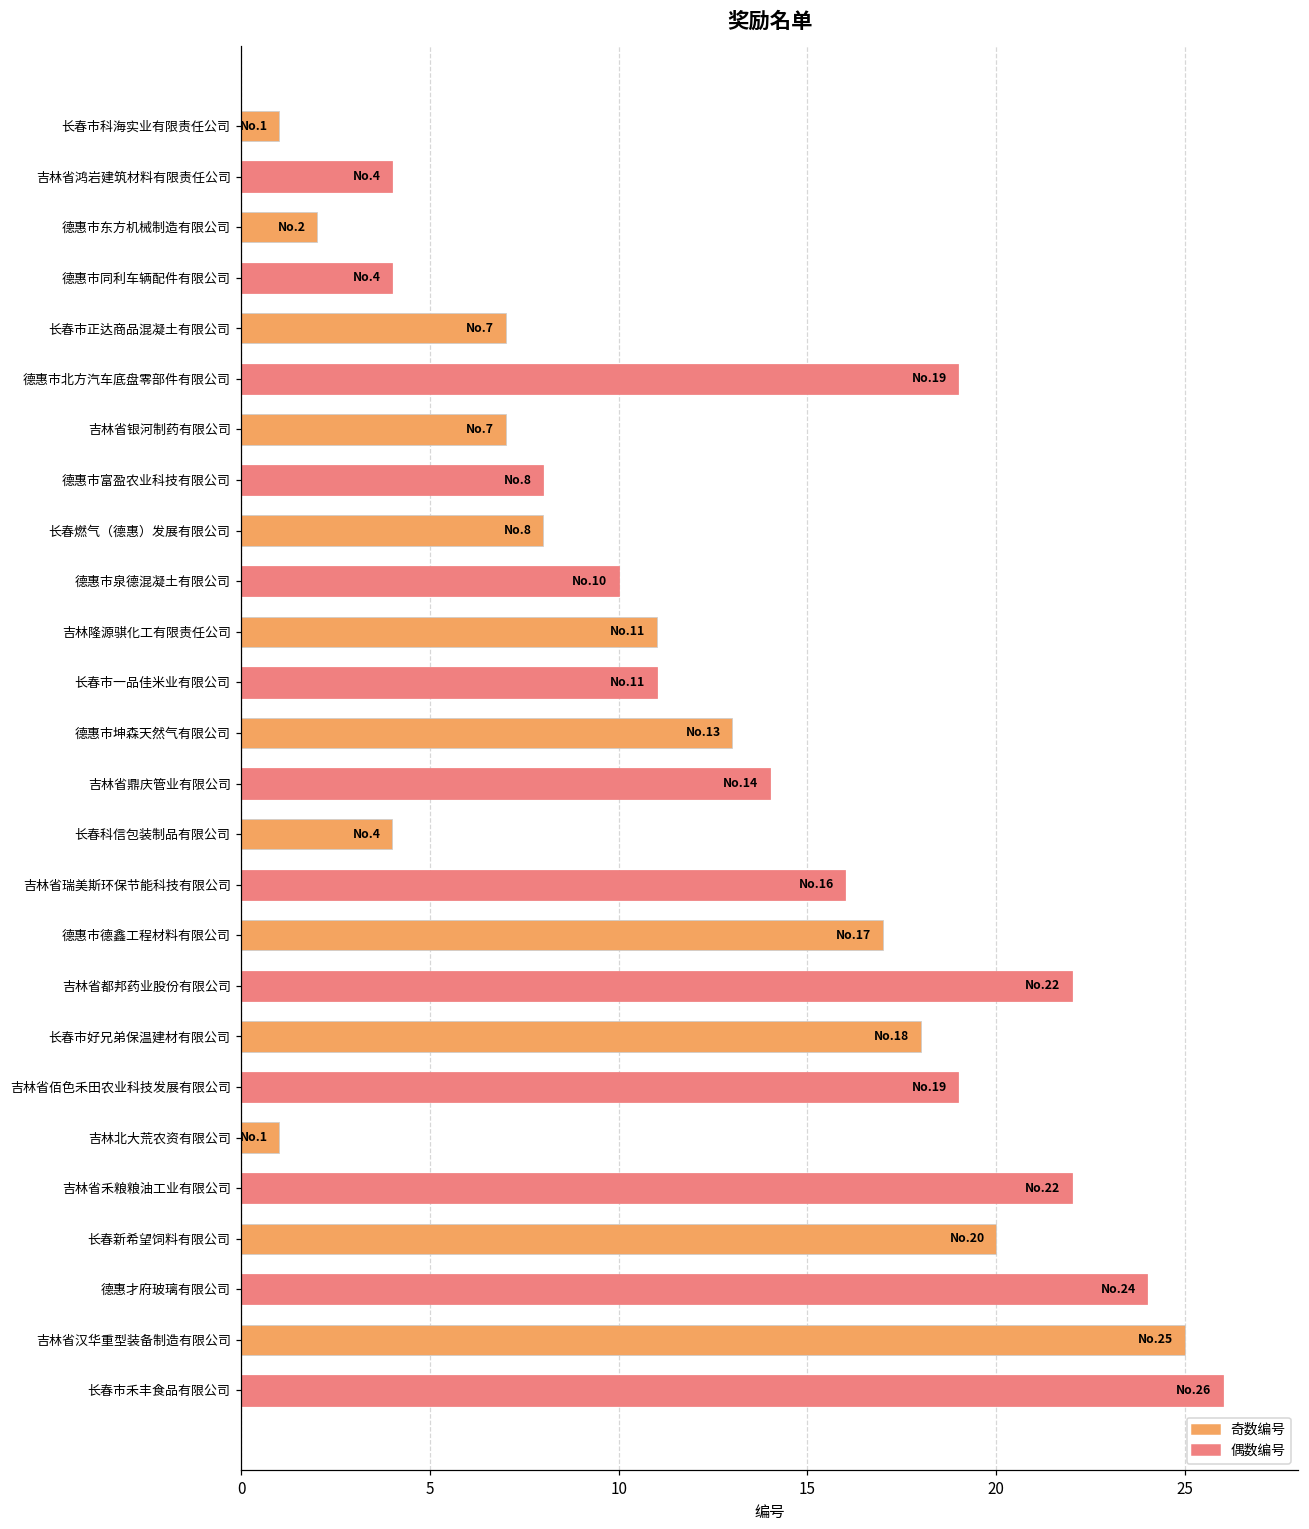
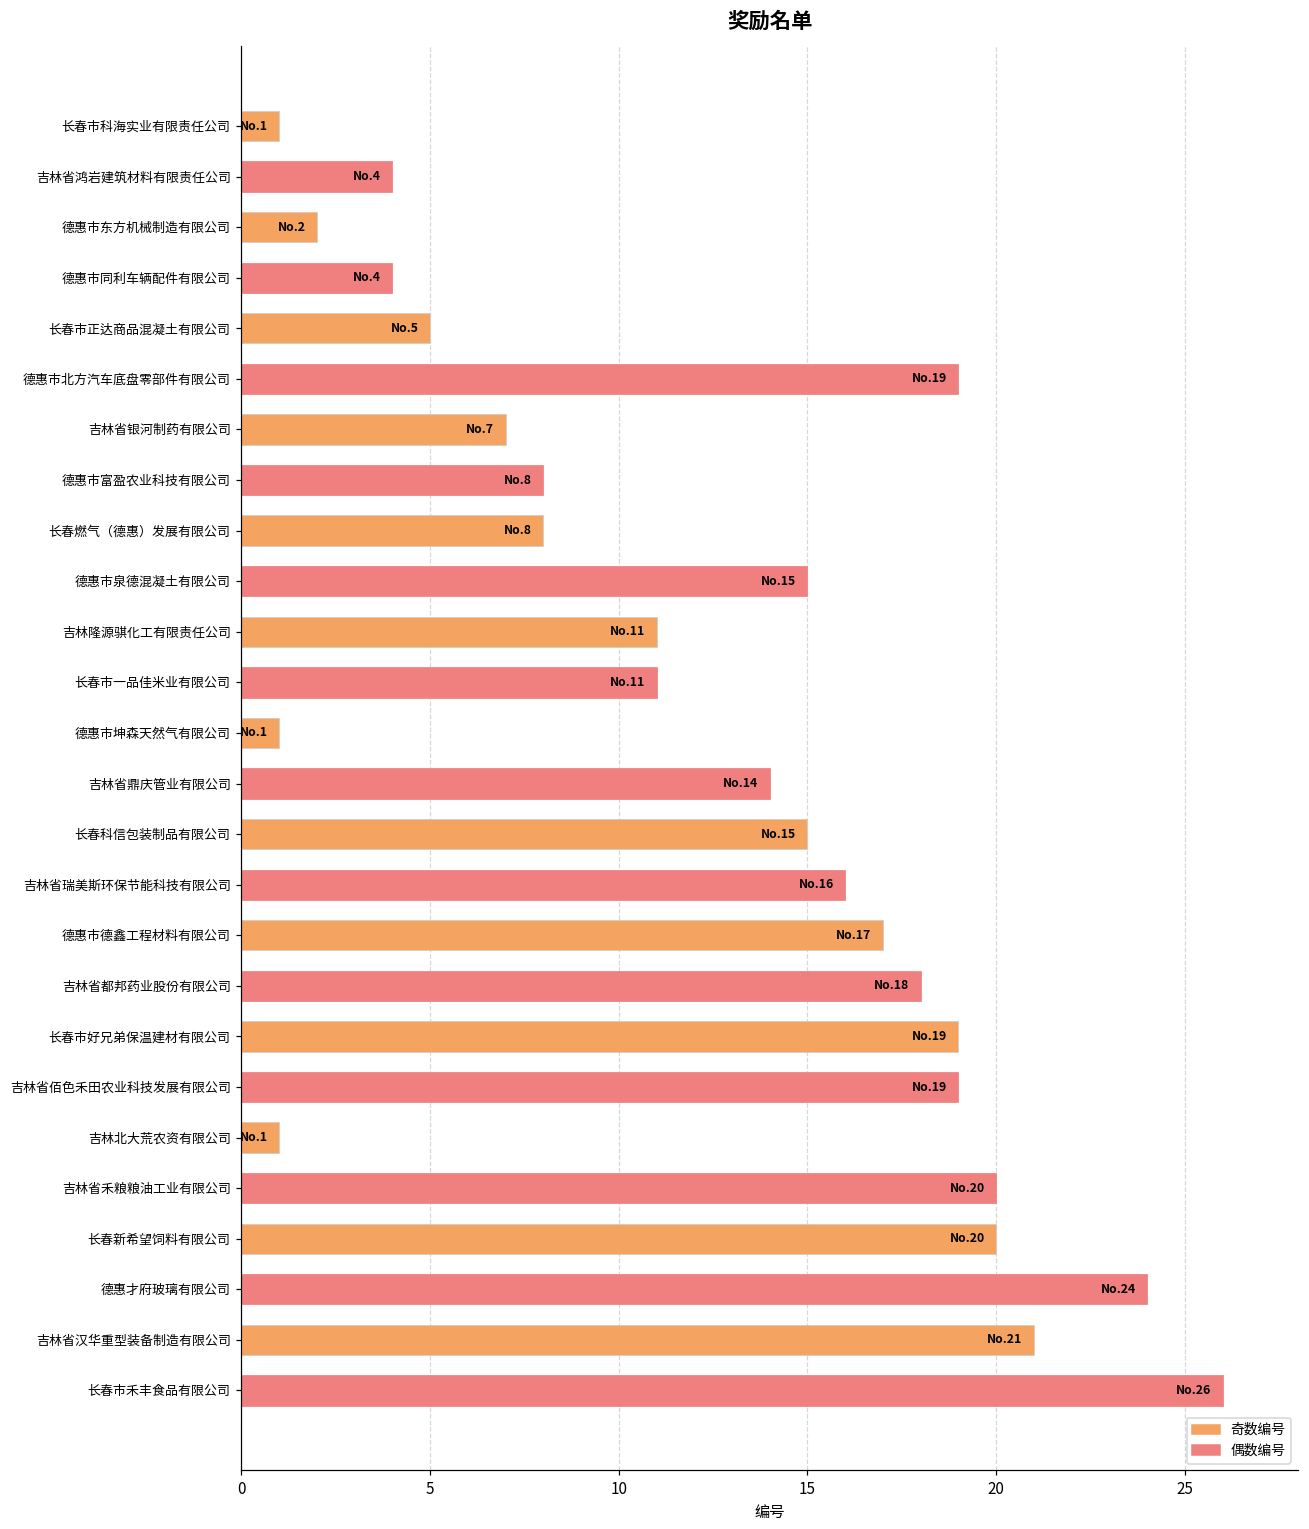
  {
    "长春市科海实业有限责任公司": 1,
    "吉林省鸿岩建筑材料有限责任公司": 4,
    "德惠市东方机械制造有限公司": 2,
    "德惠市同利车辆配件有限公司": 4,
-   "长春市正达商品混凝土有限公司": 7,
+   "长春市正达商品混凝土有限公司": 5,
    "德惠市北方汽车底盘零部件有限公司": 19,
    "吉林省银河制药有限公司": 7,
    "德惠市富盈农业科技有限公司": 8,
    "长春燃气（德惠）发展有限公司": 8,
-   "德惠市泉德混凝土有限公司": 10,
+   "德惠市泉德混凝土有限公司": 15,
    "吉林隆源骐化工有限责任公司": 11,
    "长春市一品佳米业有限公司": 11,
-   "德惠市坤森天然气有限公司": 13,
+   "德惠市坤森天然气有限公司": 1,
    "吉林省鼎庆管业有限公司": 14,
-   "长春科信包装制品有限公司": 4,
+   "长春科信包装制品有限公司": 15,
    "吉林省瑞美斯环保节能科技有限公司": 16,
    "德惠市德鑫工程材料有限公司": 17,
-   "吉林省都邦药业股份有限公司": 22,
-   "长春市好兄弟保温建材有限公司": 18,
+   "吉林省都邦药业股份有限公司": 18,
+   "长春市好兄弟保温建材有限公司": 19,
    "吉林省佰色禾田农业科技发展有限公司": 19,
    "吉林北大荒农资有限公司": 1,
-   "吉林省禾粮粮油工业有限公司": 22,
+   "吉林省禾粮粮油工业有限公司": 20,
    "长春新希望饲料有限公司": 20,
    "德惠才府玻璃有限公司": 24,
-   "吉林省汉华重型装备制造有限公司": 25,
+   "吉林省汉华重型装备制造有限公司": 21,
    "长春市禾丰食品有限公司": 26
  }
